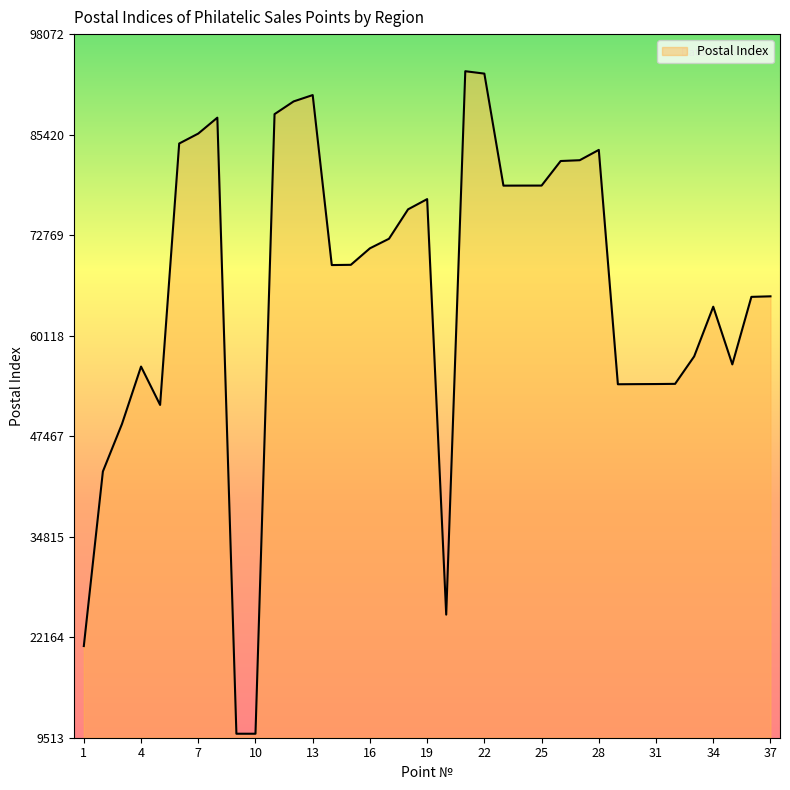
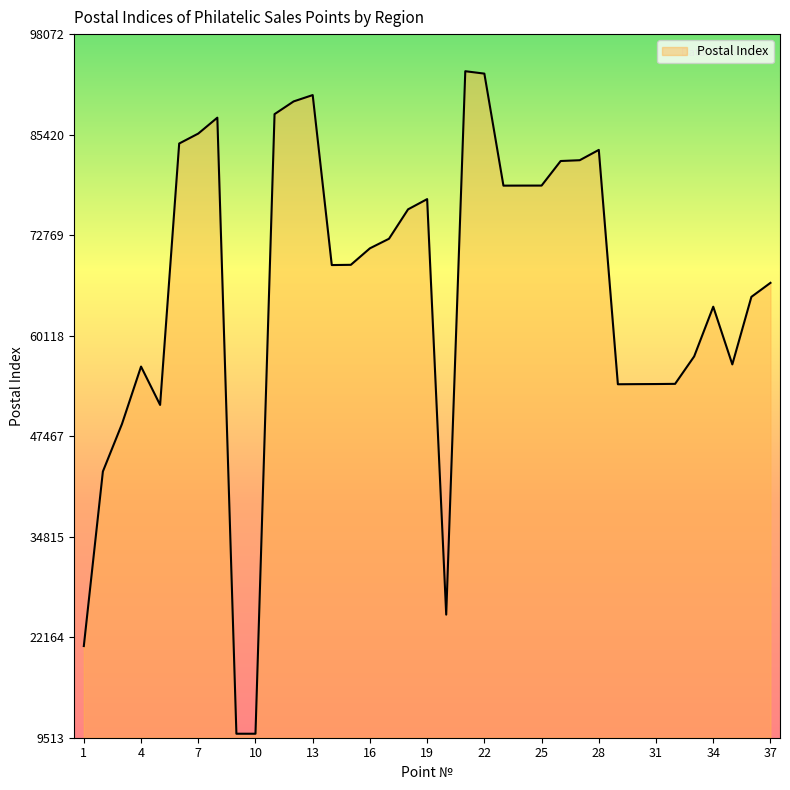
  {
    "1": 21000,
    "4": 56000,
    "7": 86000,
    "10": 10000,
    "13": 90000,
    "16": 71000,
    "19": 77000,
    "22": 93000,
    "25": 79000,
    "28": 83000,
    "31": 54000,
    "34": 64000,
-   "37": 65000
+   "37": 67000
  }
